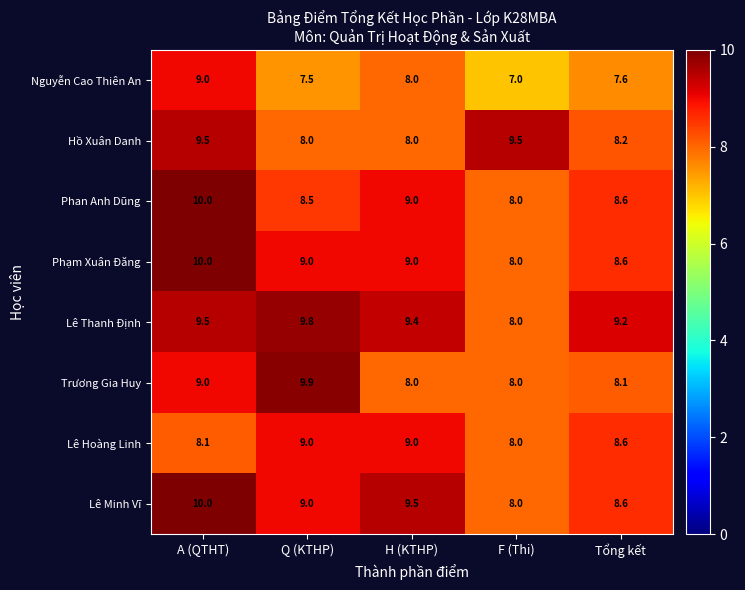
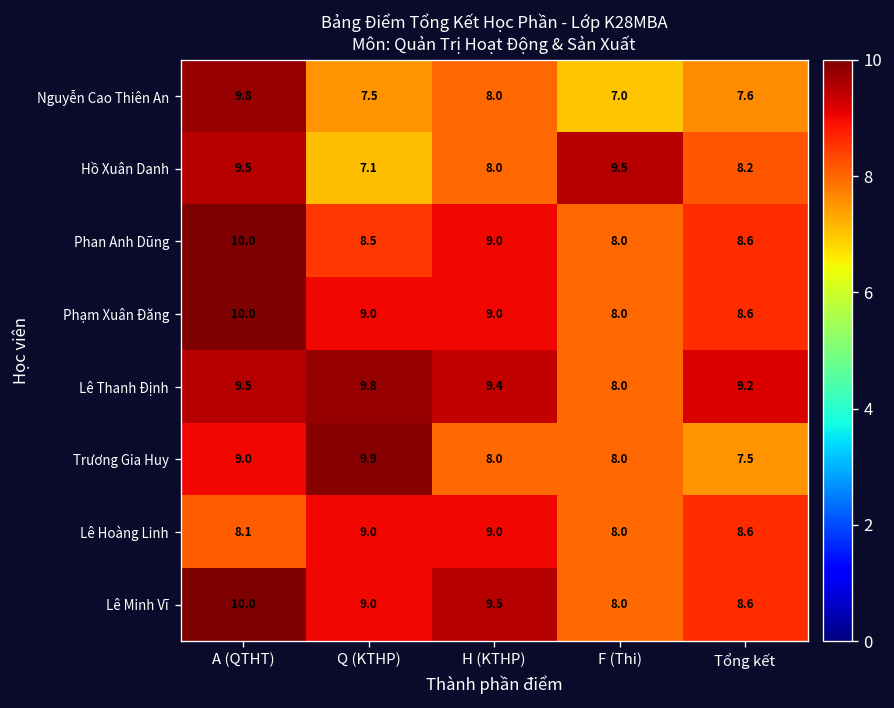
  {
    "Nguyễn Cao Thiên An": {
-     "A (QTHT)": 9.0,
+     "A (QTHT)": 9.8,
      "Q (KTHP)": 7.5,
      "H (KTHP)": 8.0,
      "F (Thi)": 7.0,
      "Tổng kết": 7.6
    },
    "Hồ Xuân Danh": {
      "A (QTHT)": 9.5,
-     "Q (KTHP)": 8.0,
+     "Q (KTHP)": 7.1,
      "H (KTHP)": 8.0,
      "F (Thi)": 9.5,
      "Tổng kết": 8.2
    },
    "Phan Anh Dũng": {
      "A (QTHT)": 10.0,
      "Q (KTHP)": 8.5,
      "H (KTHP)": 9.0,
      "F (Thi)": 8.0,
      "Tổng kết": 8.6
    },
    "Phạm Xuân Đăng": {
      "A (QTHT)": 10.0,
      "Q (KTHP)": 9.0,
      "H (KTHP)": 9.0,
      "F (Thi)": 8.0,
      "Tổng kết": 8.6
    },
    "Lê Thanh Định": {
      "A (QTHT)": 9.5,
      "Q (KTHP)": 9.8,
      "H (KTHP)": 9.4,
      "F (Thi)": 8.0,
      "Tổng kết": 9.2
    },
    "Trương Gia Huy": {
      "A (QTHT)": 9.0,
      "Q (KTHP)": 9.9,
      "H (KTHP)": 8.0,
      "F (Thi)": 8.0,
-     "Tổng kết": 8.1
+     "Tổng kết": 7.5
    },
    "Lê Hoàng Linh": {
      "A (QTHT)": 8.1,
      "Q (KTHP)": 9.0,
      "H (KTHP)": 9.0,
      "F (Thi)": 8.0,
      "Tổng kết": 8.6
    },
    "Lê Minh Vĩ": {
      "A (QTHT)": 10.0,
      "Q (KTHP)": 9.0,
      "H (KTHP)": 9.5,
      "F (Thi)": 8.0,
      "Tổng kết": 8.6
    }
  }
